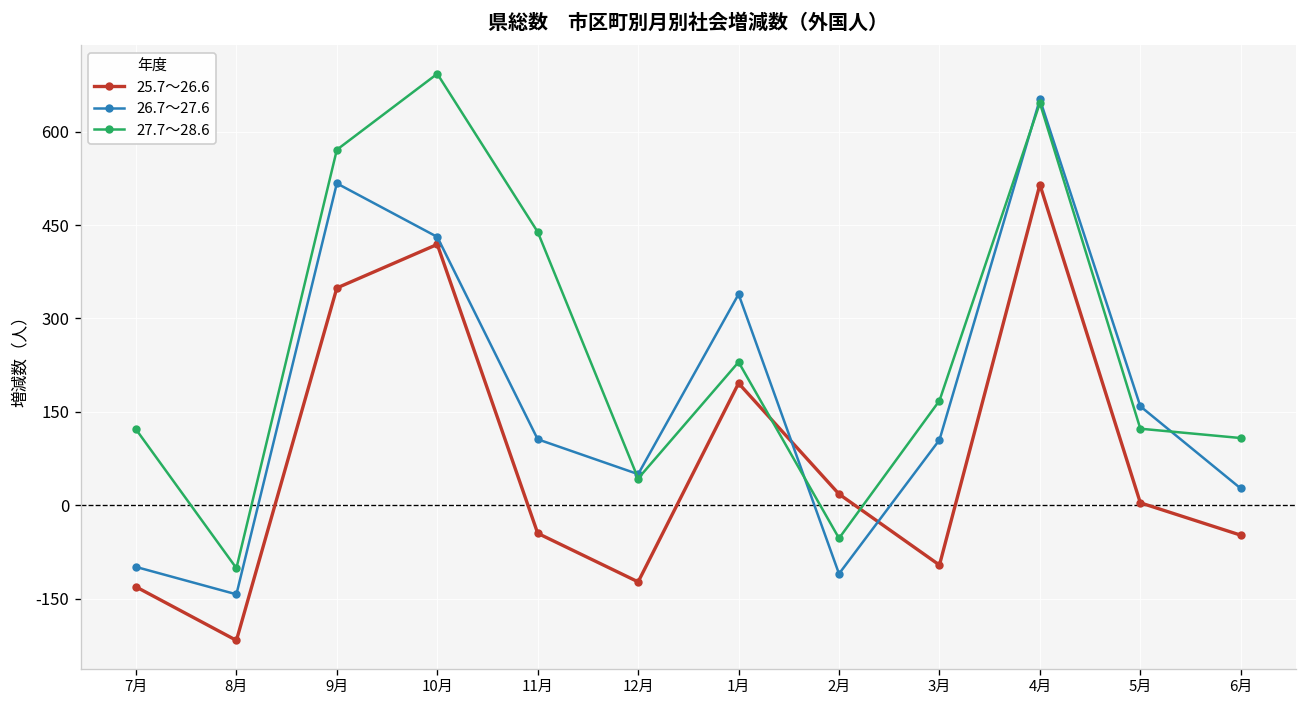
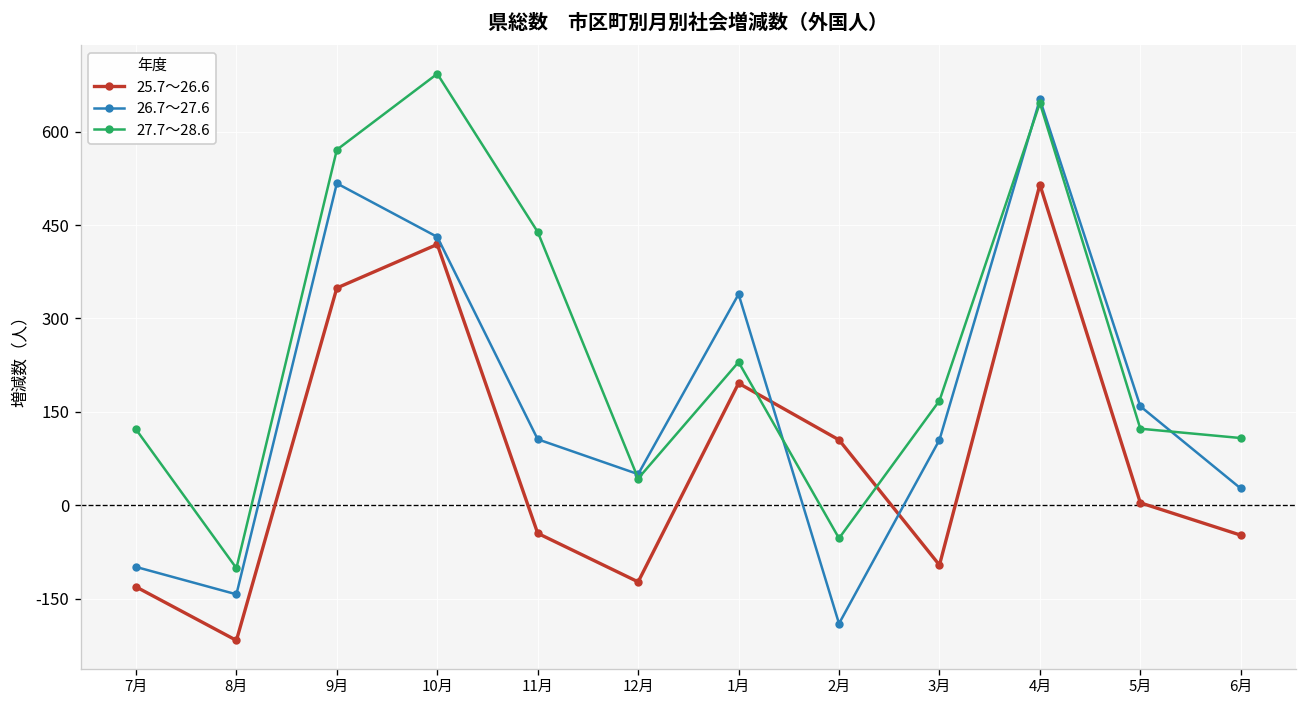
  {
    "25.7～26.6": {
      "7月": -130,
      "8月": -220,
      "9月": 350,
      "10月": 420,
      "11月": -50,
      "12月": -120,
      "1月": 200,
-     "2月": 20,
+     "2月": 110,
      "3月": -100,
      "4月": 520,
      "5月": 0,
      "6月": -50
    },
    "26.7～27.6": {
      "7月": -100,
      "8月": -140,
      "9月": 520,
      "10月": 430,
      "11月": 110,
      "12月": 50,
      "1月": 340,
-     "2月": -110,
+     "2月": -190,
      "3月": 110,
      "4月": 650,
      "5月": 160,
      "6月": 30
    },
    "27.7～28.6": {
      "7月": 120,
      "8月": -100,
      "9月": 570,
      "10月": 690,
      "11月": 440,
      "12月": 40,
      "1月": 230,
      "2月": -50,
      "3月": 170,
      "4月": 650,
      "5月": 120,
      "6月": 110
    }
  }
